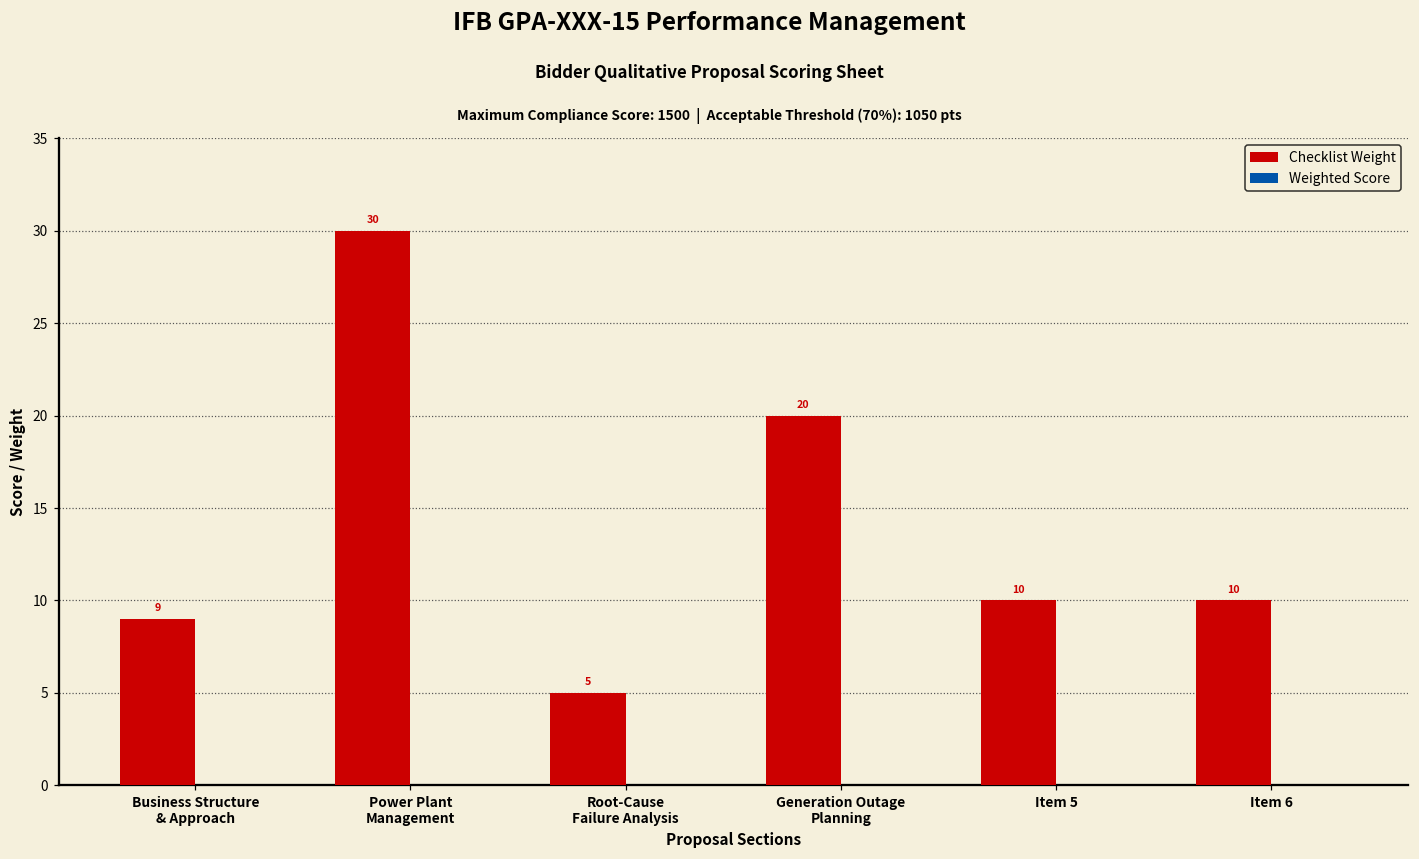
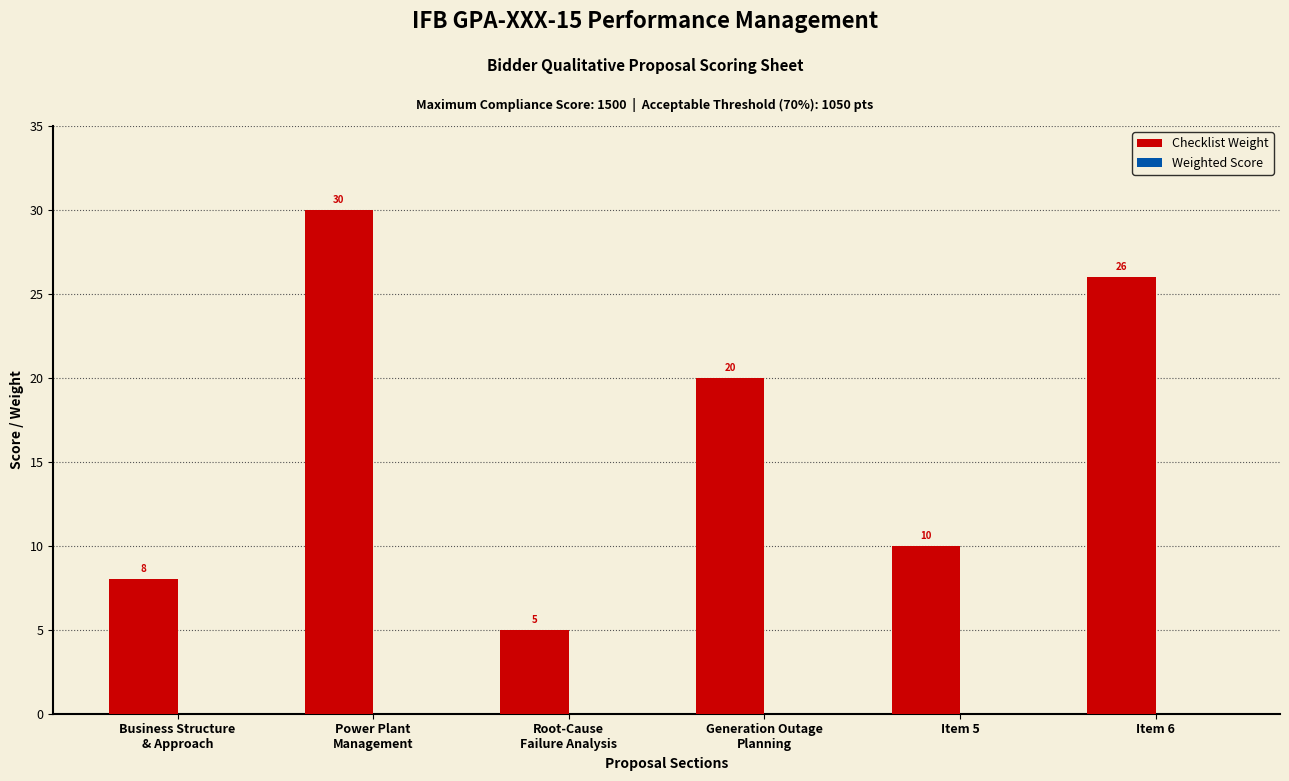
  {
    "Checklist Weight": {
-     "Business Structure & Approach": 9,
+     "Business Structure & Approach": 8,
      "Power Plant Management": 30,
      "Root-Cause Failure Analysis": 5,
      "Generation Outage Planning": 20,
      "Item 5": 10,
-     "Item 6": 10
+     "Item 6": 26
    },
    "Weighted Score": {
      "Business Structure & Approach": 0.0,
      "Power Plant Management": 0.0,
      "Root-Cause Failure Analysis": 0.0,
      "Generation Outage Planning": 0.0,
      "Item 5": 0.0,
      "Item 6": 0.0
    }
  }
